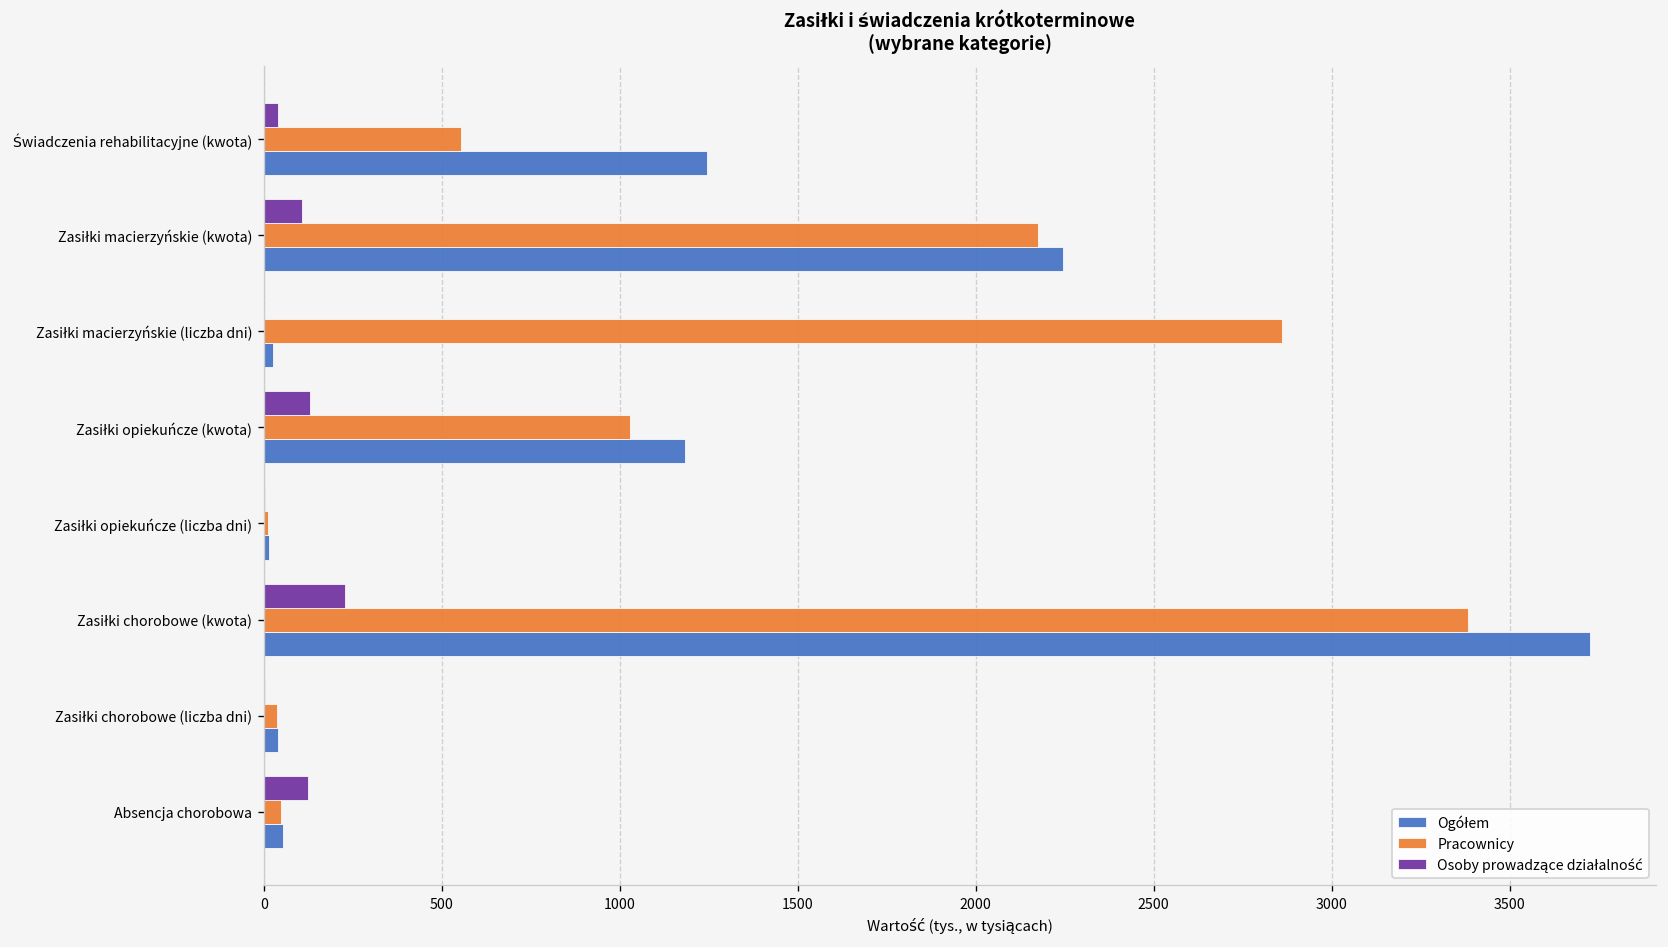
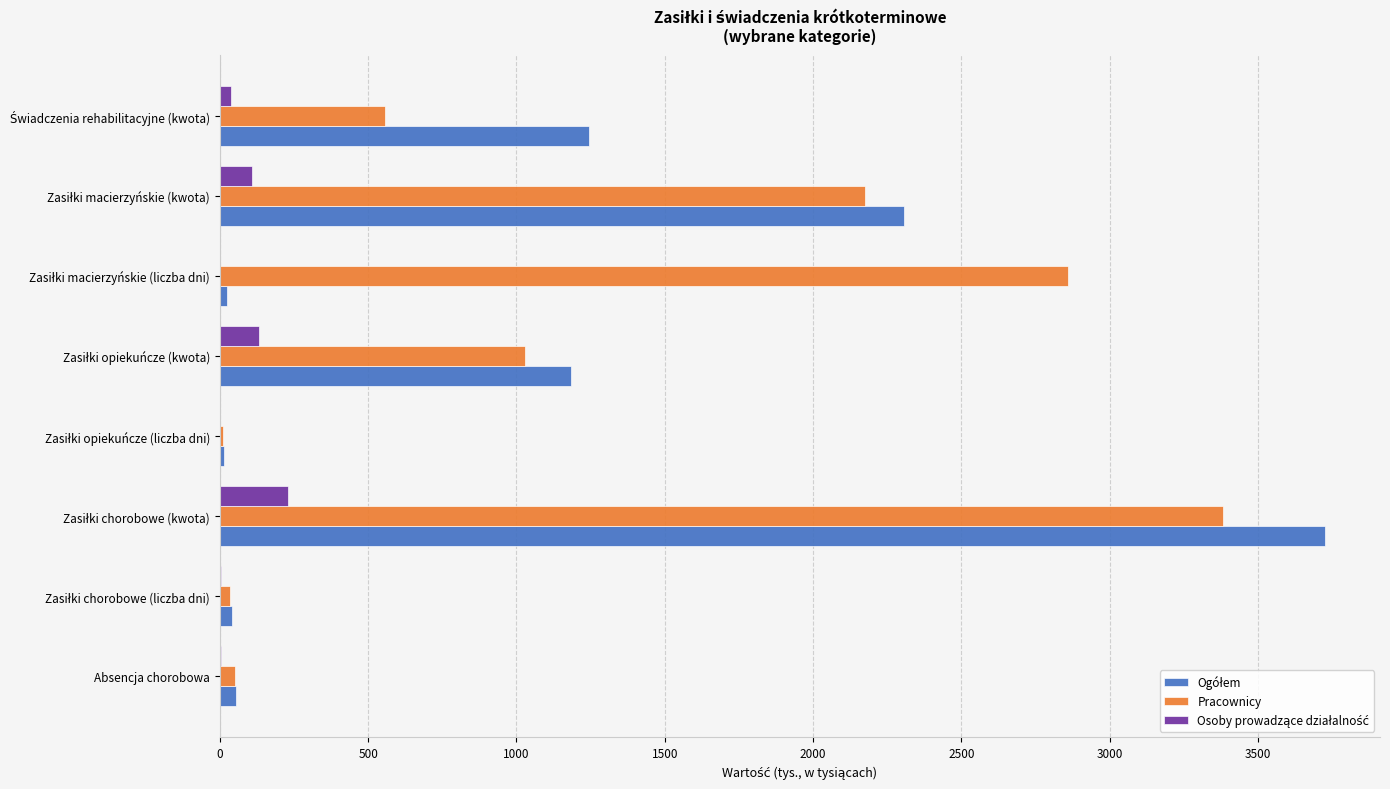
  {
    "Ogółem": {
      "Świadczenia rehabilitacyjne (kwota)": 1250,
-     "Zasiłki macierzyńskie (kwota)": 2250,
+     "Zasiłki macierzyńskie (kwota)": 2310,
      "Zasiłki macierzyńskie (liczba dni)": 30,
      "Zasiłki opiekuńcze (kwota)": 1180,
      "Zasiłki opiekuńcze (liczba dni)": 10,
      "Zasiłki chorobowe (kwota)": 3720,
      "Zasiłki chorobowe (liczba dni)": 40,
      "Absencja chorobowa": 50
    },
    "Pracownicy": {
      "Świadczenia rehabilitacyjne (kwota)": 560,
      "Zasiłki macierzyńskie (kwota)": 2170,
      "Zasiłki macierzyńskie (liczba dni)": 2860,
      "Zasiłki opiekuńcze (kwota)": 1030,
      "Zasiłki opiekuńcze (liczba dni)": 10,
      "Zasiłki chorobowe (kwota)": 3380,
      "Zasiłki chorobowe (liczba dni)": 40,
      "Absencja chorobowa": 50
    },
    "Osoby prowadzące działalność": {
      "Świadczenia rehabilitacyjne (kwota)": 40,
      "Zasiłki macierzyńskie (kwota)": 110,
      "Zasiłki opiekuńcze (kwota)": 130,
      "Zasiłki chorobowe (kwota)": 230,
-     "Absencja chorobowa": 120
+     "Absencja chorobowa": 0
    }
  }
